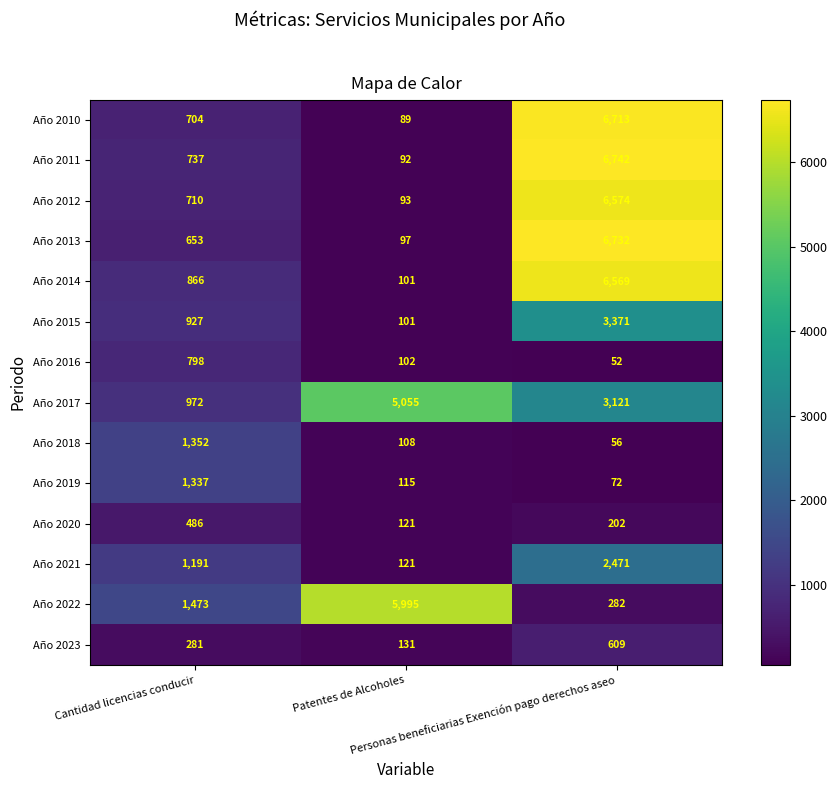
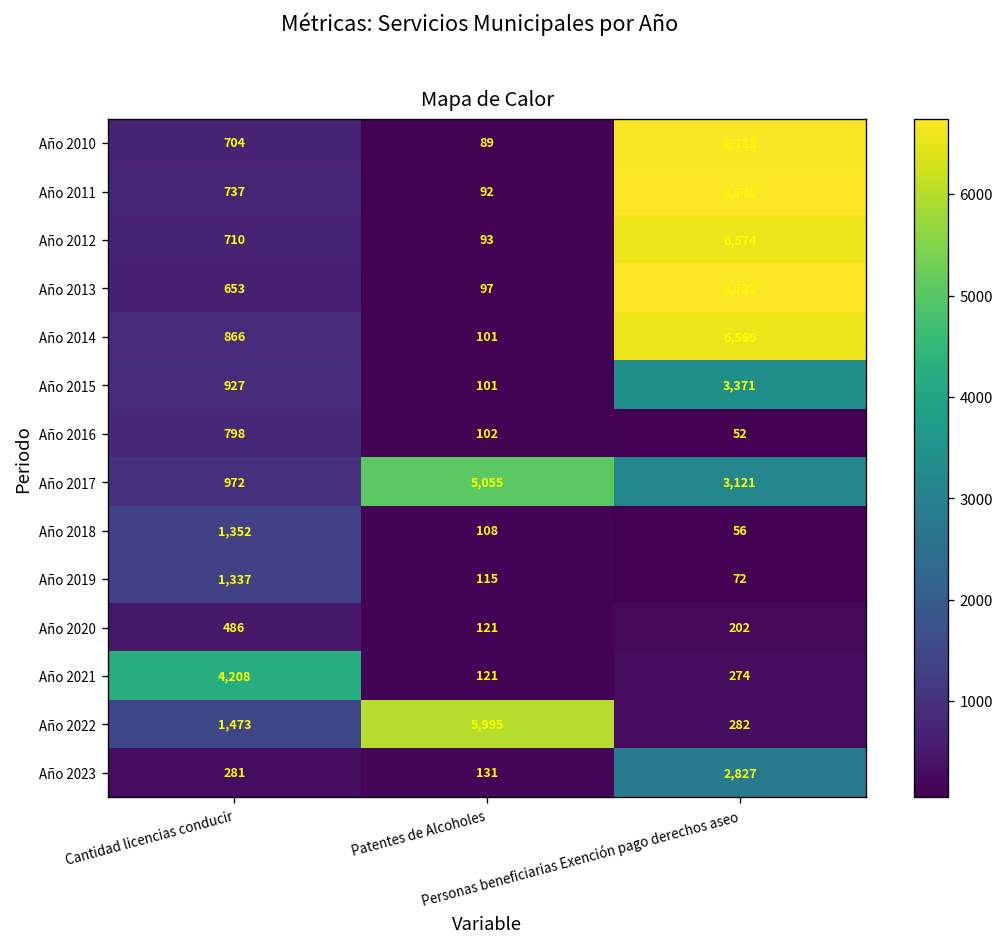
  {
    "Año 2010": {
      "Cantidad licencias conducir": "704",
      "Patentes de Alcoholes": "89"
    },
    "Año 2011": {
      "Cantidad licencias conducir": "737",
      "Patentes de Alcoholes": "92"
    },
    "Año 2012": {
      "Cantidad licencias conducir": "710",
      "Patentes de Alcoholes": "93"
    },
    "Año 2013": {
      "Cantidad licencias conducir": "653",
      "Patentes de Alcoholes": "97"
    },
    "Año 2014": {
      "Cantidad licencias conducir": "866",
      "Patentes de Alcoholes": "101"
    },
    "Año 2015": {
      "Cantidad licencias conducir": "927",
      "Patentes de Alcoholes": "101",
      "Personas beneficiarias Exención pago derechos aseo": "3,371"
    },
    "Año 2016": {
      "Cantidad licencias conducir": "798",
      "Patentes de Alcoholes": "102",
      "Personas beneficiarias Exención pago derechos aseo": "52"
    },
    "Año 2017": {
      "Cantidad licencias conducir": "972",
      "Patentes de Alcoholes": "5,055",
      "Personas beneficiarias Exención pago derechos aseo": "3,121"
    },
    "Año 2018": {
      "Cantidad licencias conducir": "1,352",
      "Patentes de Alcoholes": "108",
      "Personas beneficiarias Exención pago derechos aseo": "56"
    },
    "Año 2019": {
      "Cantidad licencias conducir": "1,337",
      "Patentes de Alcoholes": "115",
      "Personas beneficiarias Exención pago derechos aseo": "72"
    },
    "Año 2020": {
      "Cantidad licencias conducir": "486",
      "Patentes de Alcoholes": "121",
      "Personas beneficiarias Exención pago derechos aseo": "202"
    },
    "Año 2021": {
-     "Cantidad licencias conducir": "1,191",
+     "Cantidad licencias conducir": "4,208",
      "Patentes de Alcoholes": "121",
-     "Personas beneficiarias Exención pago derechos aseo": "2,471"
+     "Personas beneficiarias Exención pago derechos aseo": "274"
    },
    "Año 2022": {
      "Cantidad licencias conducir": "1,473",
      "Patentes de Alcoholes": "5,995",
      "Personas beneficiarias Exención pago derechos aseo": "282"
    },
    "Año 2023": {
      "Cantidad licencias conducir": "281",
      "Patentes de Alcoholes": "131",
-     "Personas beneficiarias Exención pago derechos aseo": "609"
+     "Personas beneficiarias Exención pago derechos aseo": "2,827"
    }
  }
